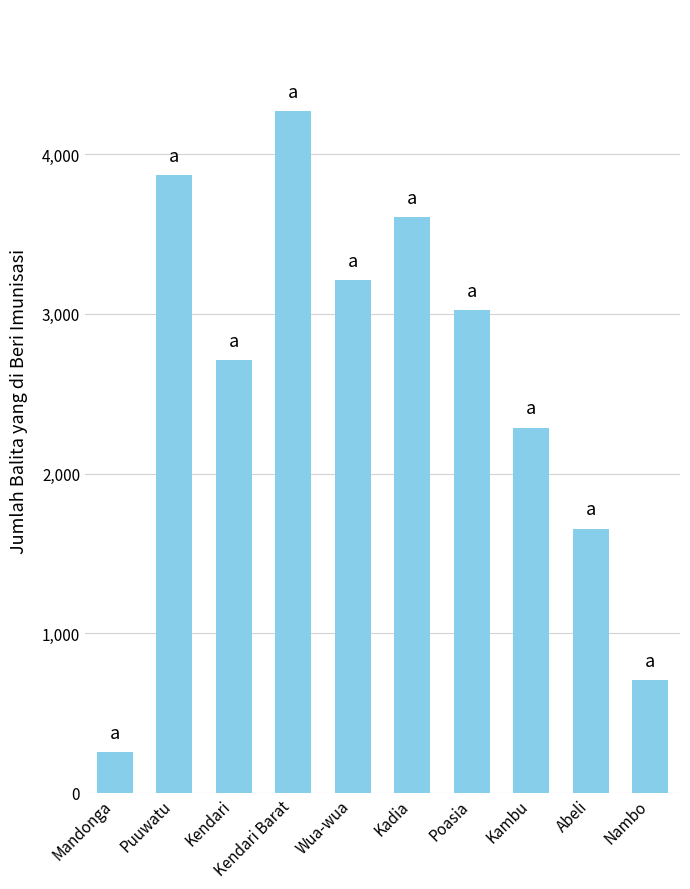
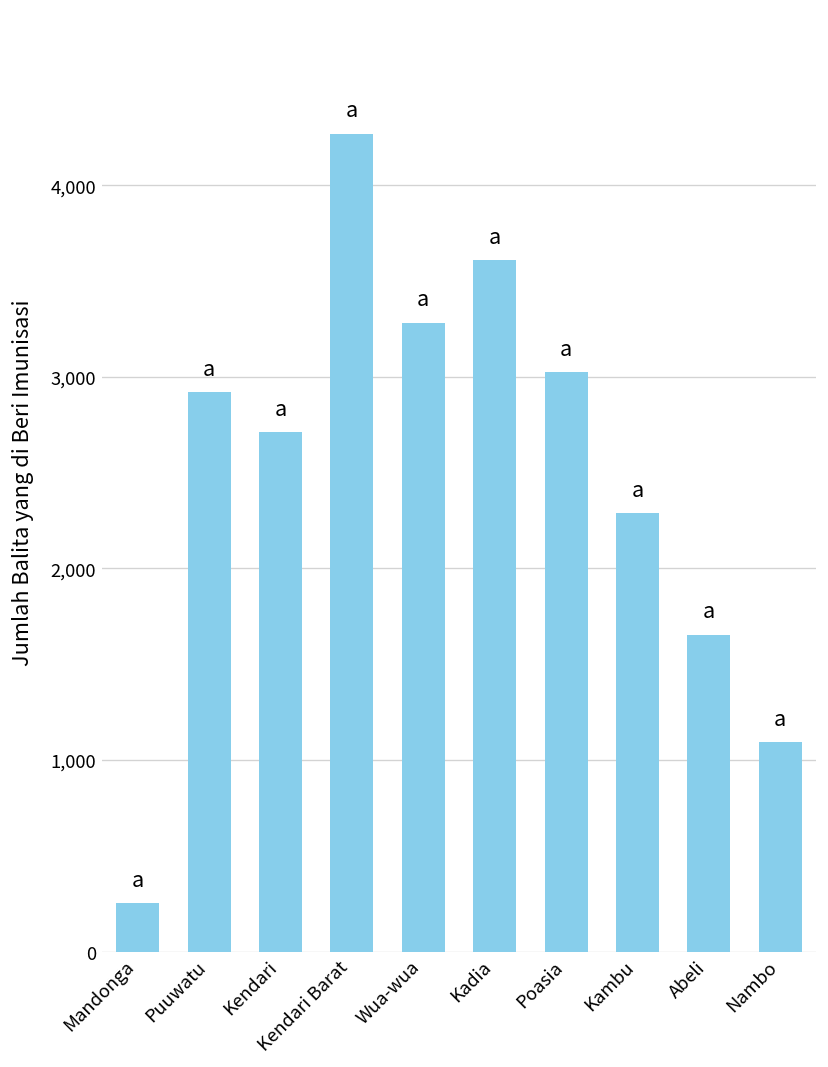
  {
    "Mandonga": "250",
-   "Puuwatu": "3,870",
+   "Puuwatu": "2,920",
    "Kendari": "2,710",
    "Kendari Barat": "4,270",
-   "Wua-wua": "3,210",
+   "Wua-wua": "3,280",
    "Kadia": "3,610",
    "Poasia": "3,020",
    "Kambu": "2,290",
    "Abeli": "1,660",
-   "Nambo": "700"
+   "Nambo": "1,090"
  }
